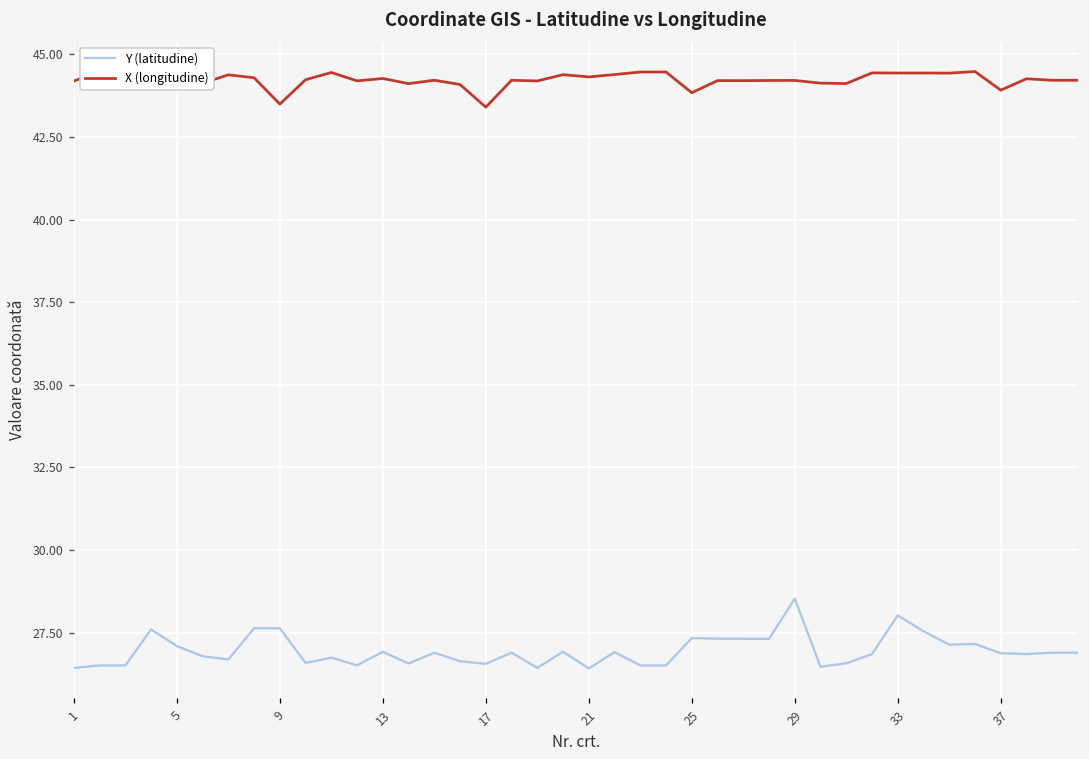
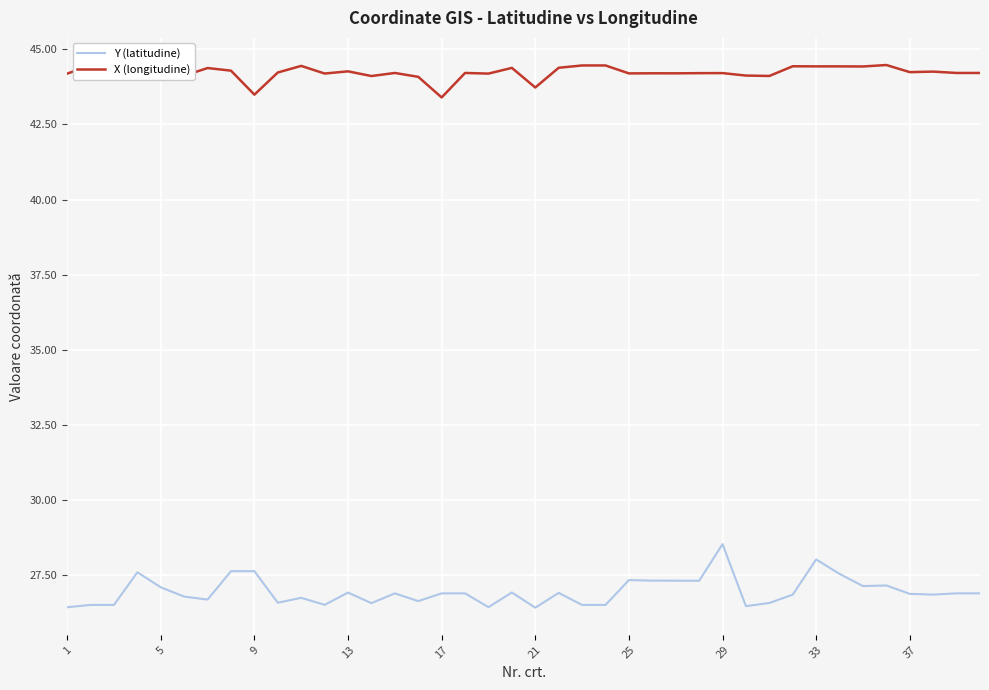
  {
    "Y (latitudine)": {
      "1": 26.4,
      "5": 27.1,
      "9": 27.6,
      "13": 26.9,
-     "17": 26.6,
+     "17": 26.9,
      "21": 26.4,
      "25": 27.3,
      "29": 28.5,
      "33": 28.0,
      "37": 26.9
    },
    "X (longitudine)": {
      "1": 44.2,
      "9": 43.5,
      "13": 44.3,
      "17": 43.4,
-     "21": 44.3,
-     "25": 43.8,
+     "21": 43.7,
+     "25": 44.2,
      "29": 44.2,
      "33": 44.4,
-     "37": 43.9
+     "37": 44.2
    }
  }
